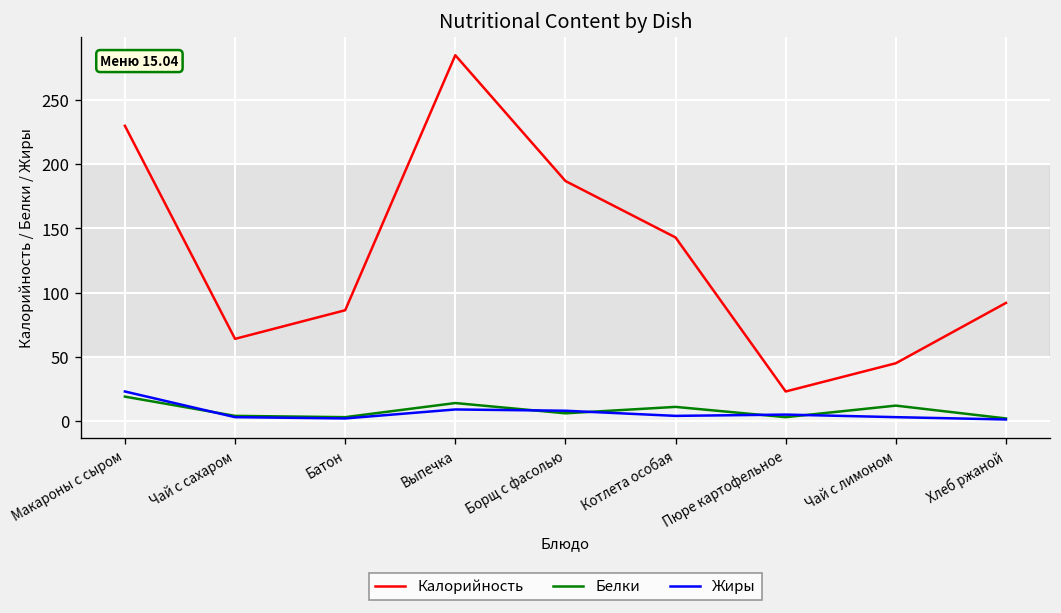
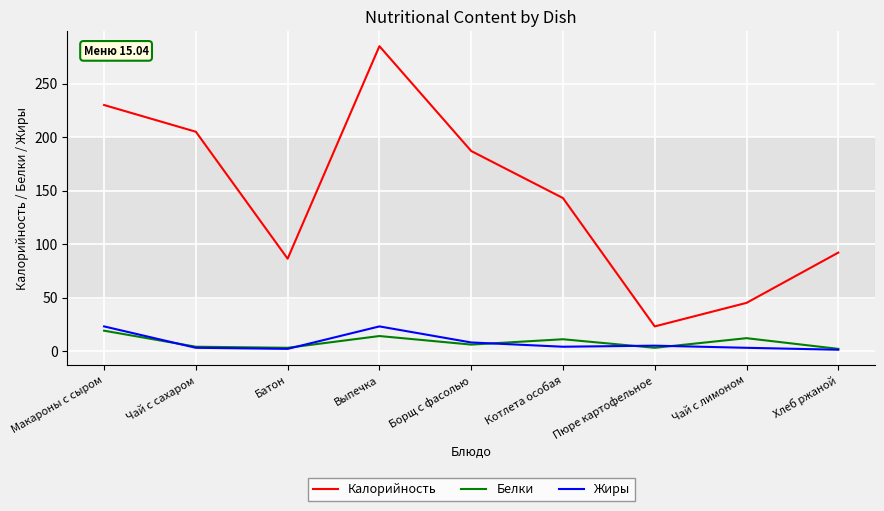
  {
    "Калорийность": {
      "Макароны с сыром": 230,
-     "Чай с сахаром": 64,
+     "Чай с сахаром": 205,
      "Батон": 86,
      "Выпечка": 285,
      "Борщ с фасолью": 187,
      "Котлета особая": 143,
      "Пюре картофельное": 23,
      "Чай с лимоном": 45,
      "Хлеб ржаной": 92
    },
    "Белки": {
      "Макароны с сыром": 19,
      "Выпечка": 14,
      "Котлета особая": 11,
      "Чай с лимоном": 12
    },
    "Жиры": {
      "Макароны с сыром": 23,
-     "Выпечка": 9,
+     "Выпечка": 23,
      "Котлета особая": 4,
      "Чай с лимоном": 3
    }
  }
